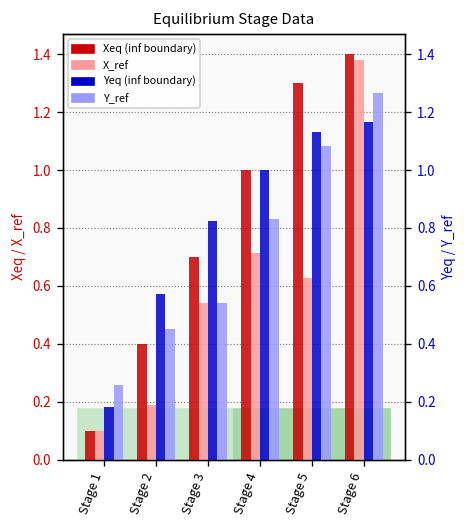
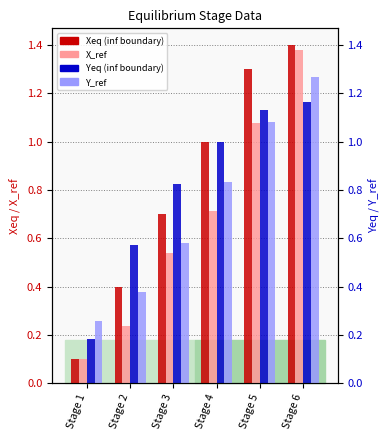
  {
    "X_ref": {
      "Stage 1": 0.10,
-     "Stage 2": 0.19,
+     "Stage 2": 0.23,
      "Stage 3": 0.54,
      "Stage 4": 0.71,
-     "Stage 5": 0.63,
+     "Stage 5": 1.08,
      "Stage 6": 1.38
    },
    "Y_ref": {
      "Stage 1": 0.26,
-     "Stage 2": 0.45,
-     "Stage 3": 0.54,
+     "Stage 2": 0.38,
+     "Stage 3": 0.58,
      "Stage 4": 0.83,
      "Stage 5": 1.08,
      "Stage 6": 1.27
    }
  }
